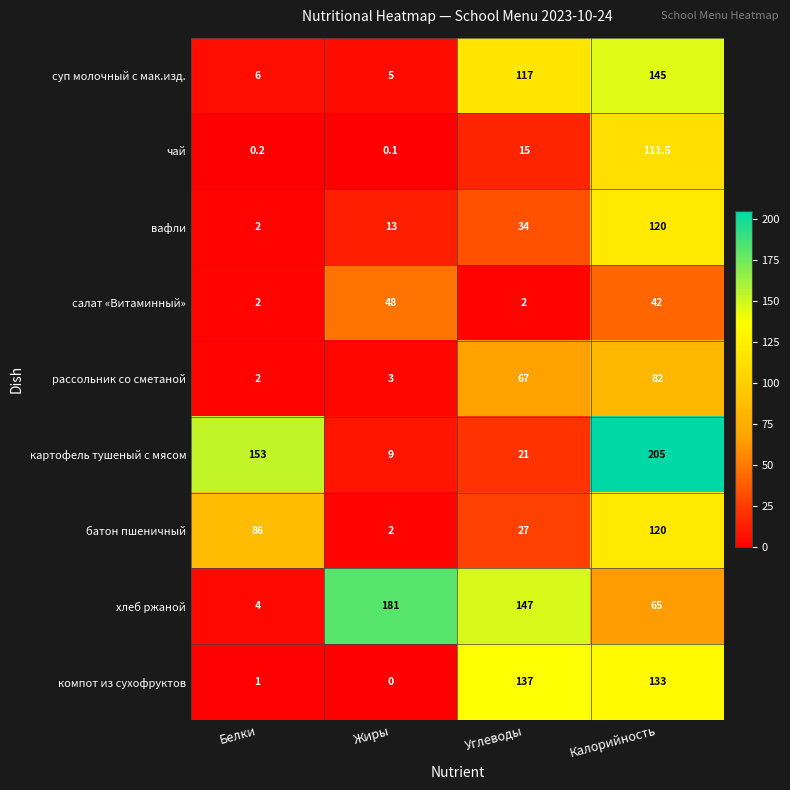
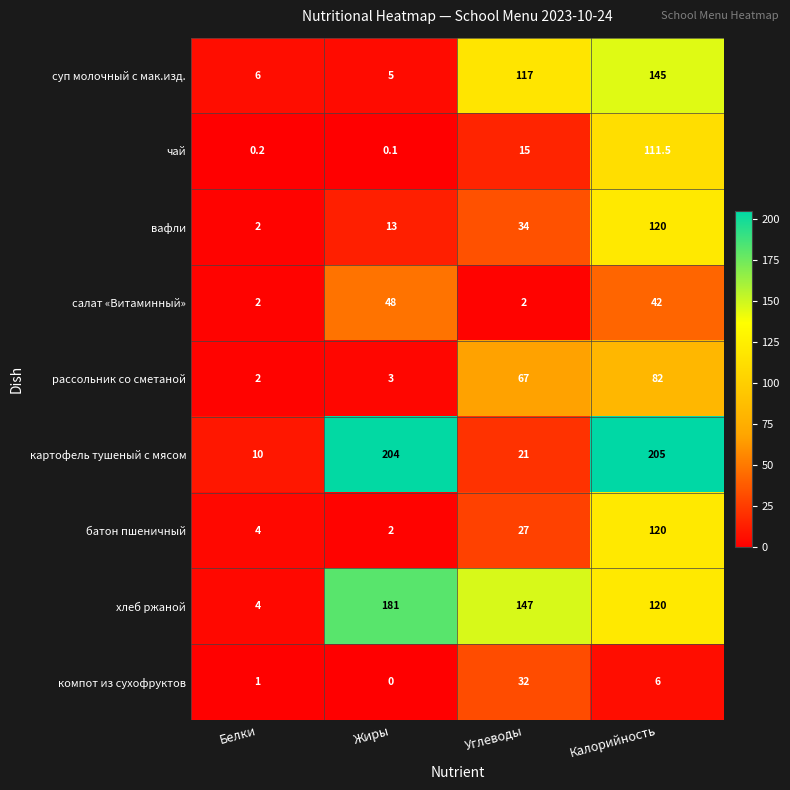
  {
    "суп молочный с мак.изд.": {
      "Белки": 6,
      "Жиры": 5,
      "Углеводы": 117,
      "Калорийность": 145
    },
    "чай": {
      "Белки": 0.2,
      "Жиры": 0.1,
      "Углеводы": 15,
      "Калорийность": 111.5
    },
    "вафли": {
      "Белки": 2,
      "Жиры": 13,
      "Углеводы": 34,
      "Калорийность": 120
    },
    "салат «Витаминный»": {
      "Белки": 2,
      "Жиры": 48,
      "Углеводы": 2,
      "Калорийность": 42
    },
    "рассольник со сметаной": {
      "Белки": 2,
      "Жиры": 3,
      "Углеводы": 67,
      "Калорийность": 82
    },
    "картофель тушеный с мясом": {
-     "Белки": 153,
-     "Жиры": 9,
+     "Белки": 10,
+     "Жиры": 204,
      "Углеводы": 21,
      "Калорийность": 205
    },
    "батон пшеничный": {
-     "Белки": 86,
+     "Белки": 4,
      "Жиры": 2,
      "Углеводы": 27,
      "Калорийность": 120
    },
    "хлеб ржаной": {
      "Белки": 4,
      "Жиры": 181,
      "Углеводы": 147,
-     "Калорийность": 65
+     "Калорийность": 120
    },
    "компот из сухофруктов": {
      "Белки": 1,
      "Жиры": 0,
-     "Углеводы": 137,
-     "Калорийность": 133
+     "Углеводы": 32,
+     "Калорийность": 6
    }
  }
